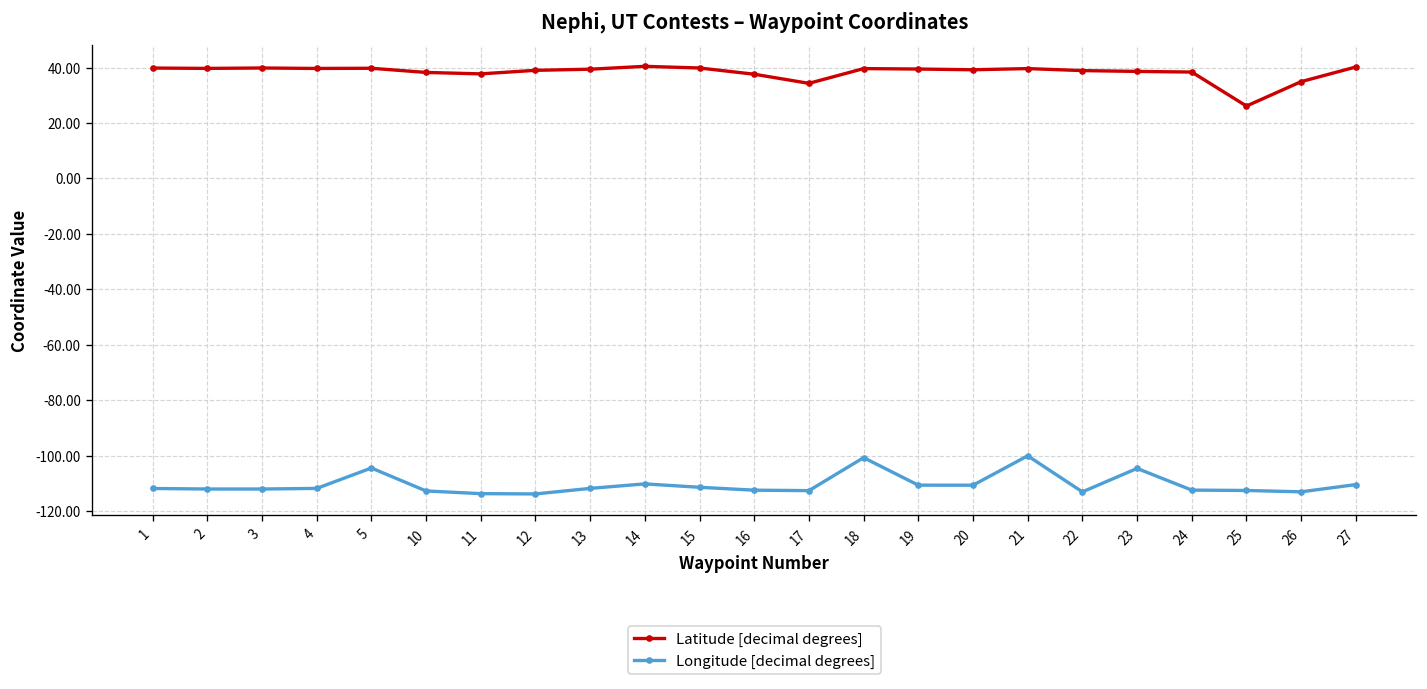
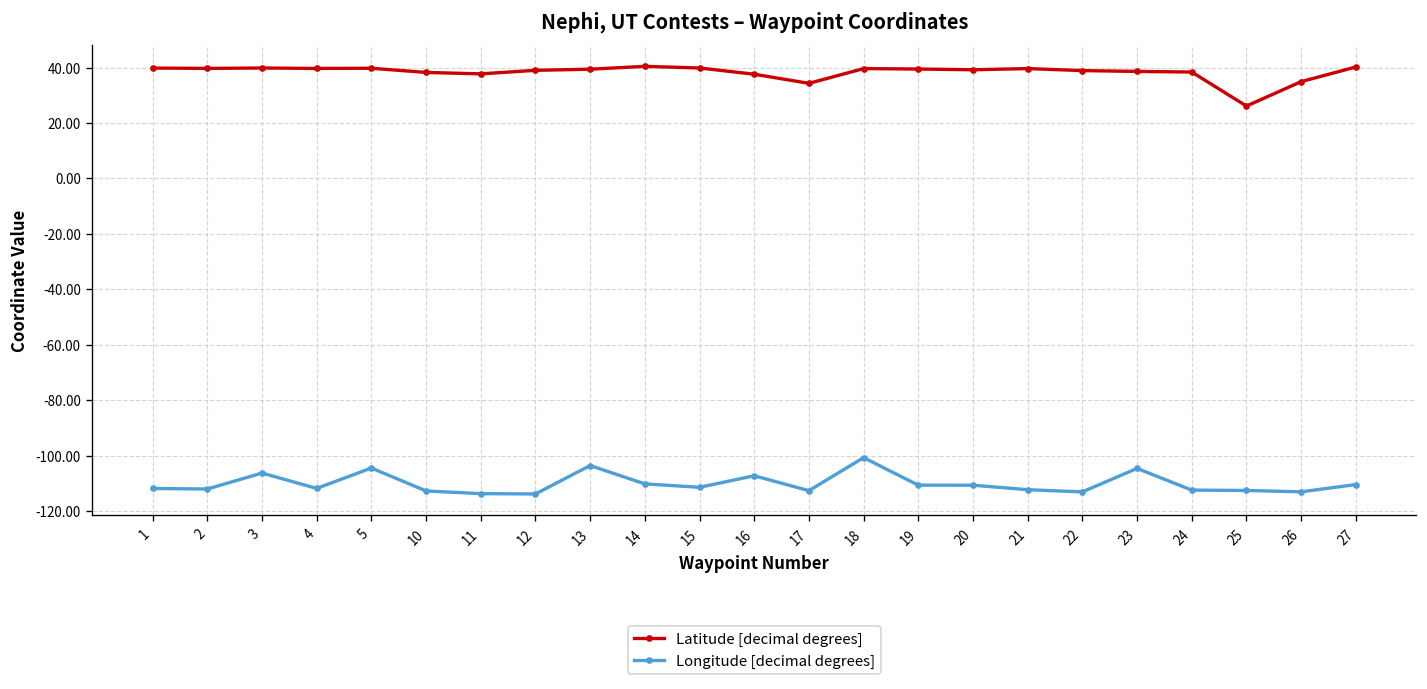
  {
    "Latitude [decimal degrees]": {
      "1": 40,
      "2": 40,
      "3": 40,
      "4": 40,
      "5": 40,
      "10": 38,
      "11": 38,
      "12": 39,
      "13": 39,
      "14": 40,
      "15": 40,
      "16": 38,
      "17": 34,
      "18": 40,
      "19": 39,
      "20": 39,
      "21": 40,
      "22": 39,
      "23": 39,
      "24": 38,
      "25": 26,
      "26": 35,
      "27": 40
    },
    "Longitude [decimal degrees]": {
      "1": -112,
      "2": -112,
-     "3": -112,
+     "3": -106,
      "4": -112,
      "5": -104,
      "10": -113,
      "11": -114,
      "12": -114,
-     "13": -112,
+     "13": -104,
      "14": -110,
      "15": -111,
-     "16": -112,
+     "16": -107,
      "17": -113,
      "18": -101,
      "19": -111,
      "20": -111,
-     "21": -100,
+     "21": -112,
      "22": -113,
      "23": -105,
      "24": -112,
      "25": -113,
      "26": -113,
      "27": -110
    }
  }
